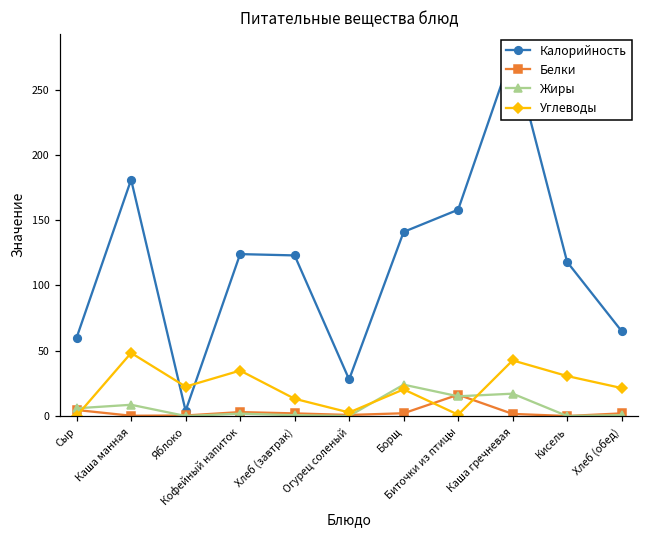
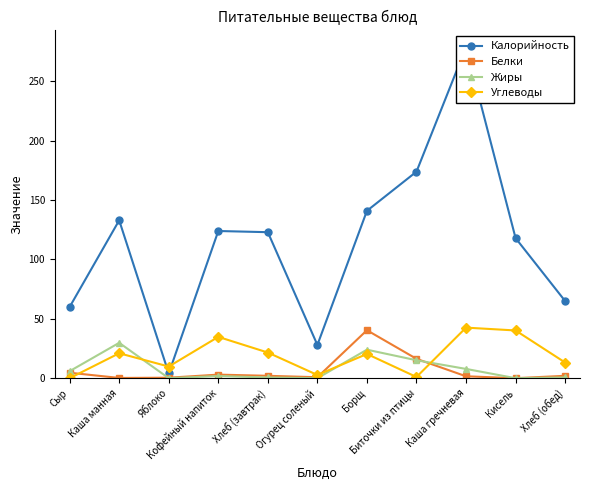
  {
    "Калорийность": {
      "Сыр": 60,
-     "Каша манная": 181,
+     "Каша манная": 133,
      "Яблоко": 4,
      "Кофейный напиток": 124,
      "Хлеб (завтрак)": 123,
      "Огурец соленый": 28,
      "Борщ": 141,
-     "Биточки из птицы": 158,
+     "Биточки из птицы": 174,
      "Кисель": 118,
      "Хлеб (обед)": 65
    },
    "Белки": {
      "Каша манная": 0,
-     "Борщ": 2,
+     "Борщ": 40,
      "Каша гречневая": 2
    },
    "Жиры": {
-     "Каша манная": 9,
+     "Каша манная": 30,
      "Борщ": 24,
-     "Каша гречневая": 17
+     "Каша гречневая": 8
    },
    "Углеводы": {
      "Сыр": 0,
-     "Каша манная": 48,
-     "Яблоко": 23,
+     "Каша манная": 21,
+     "Яблоко": 10,
      "Кофейный напиток": 35,
-     "Хлеб (завтрак)": 13,
+     "Хлеб (завтрак)": 22,
      "Борщ": 20,
      "Биточки из птицы": 1,
      "Каша гречневая": 43,
-     "Кисель": 31,
-     "Хлеб (обед)": 21
+     "Кисель": 40,
+     "Хлеб (обед)": 13
    }
  }
